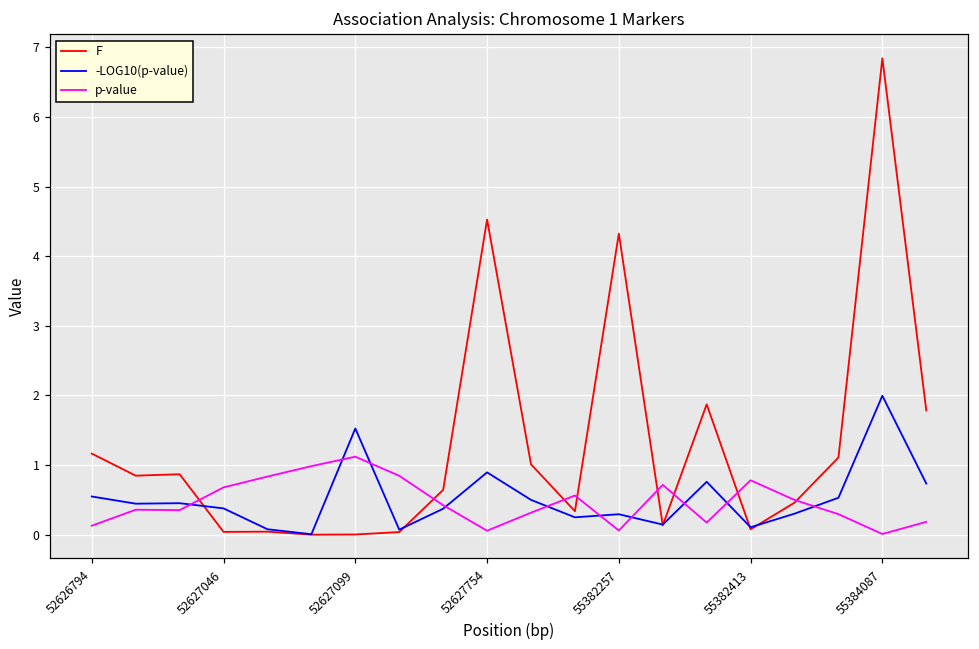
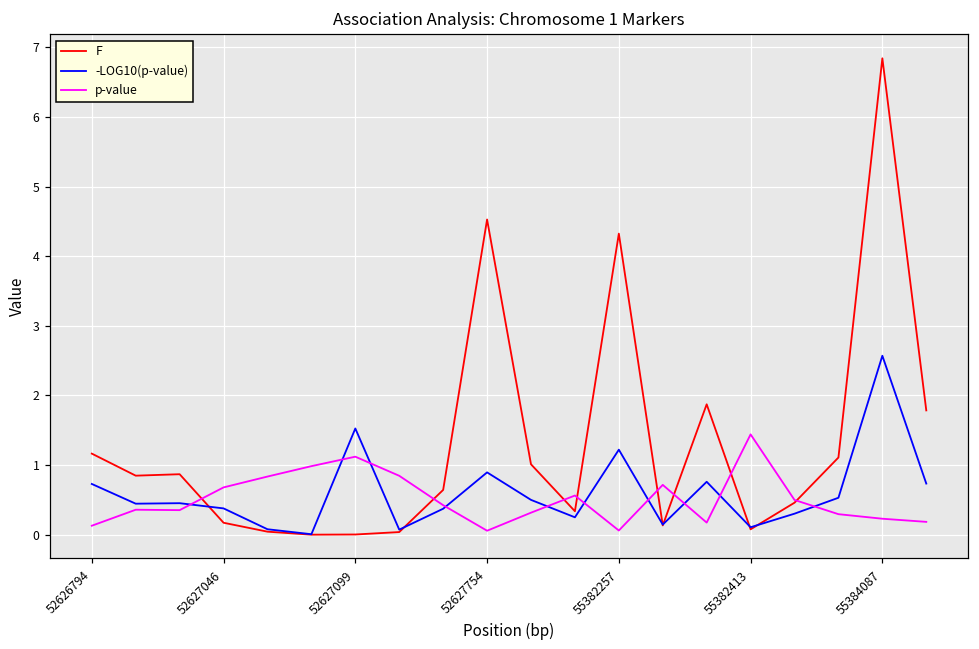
  {
    "F": {
      "52626794": 1.2,
-     "52627046": 0.0,
+     "52627046": 0.2,
      "52627099": 0.0,
      "52627754": 4.5,
      "55382257": 4.3,
      "55384087": 6.8
    },
    "-LOG10(p-value)": {
-     "52626794": 0.5,
+     "52626794": 0.7,
      "52627046": 0.4,
      "52627099": 1.5,
      "52627754": 0.9,
-     "55382257": 0.3,
-     "55384087": 2.0
+     "55382257": 1.2,
+     "55384087": 2.6
    },
    "p-value": {
      "52626794": 0.1,
      "52627046": 0.7,
      "52627099": 1.1,
      "52627754": 0.1,
      "55382257": 0.1,
-     "55382413": 0.8,
-     "55384087": 0.0
+     "55382413": 1.4,
+     "55384087": 0.2
    }
  }
